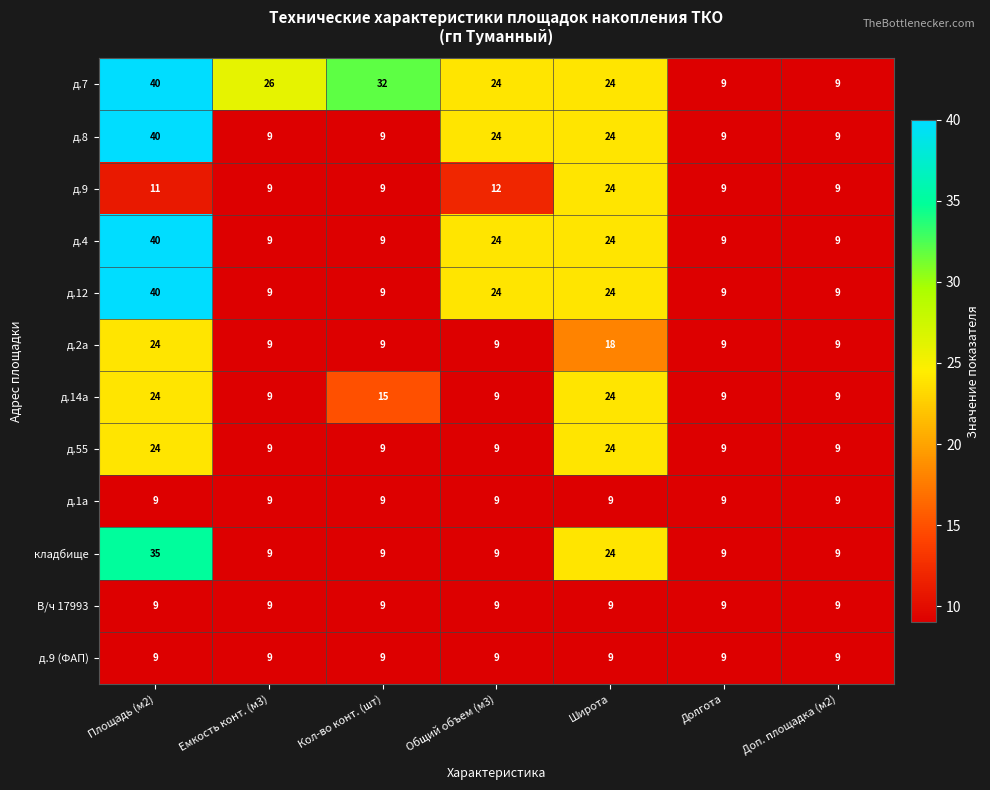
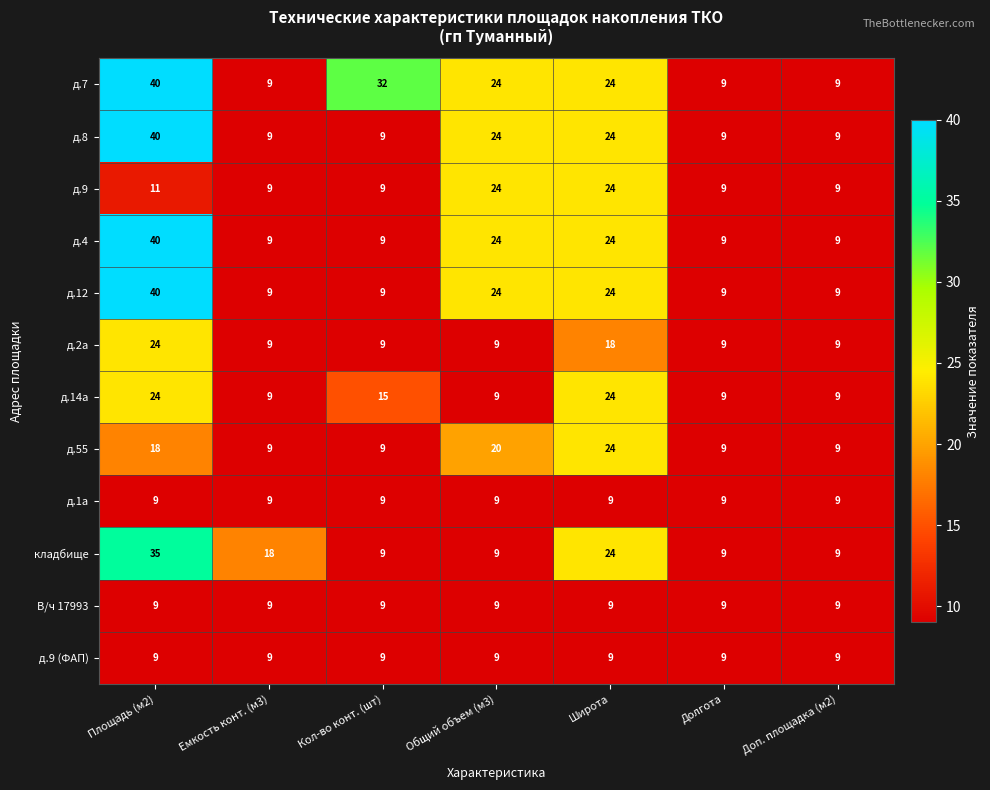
  {
    "д.7": {
      "Площадь (м2)": 40,
-     "Емкость конт. (м3)": 26,
+     "Емкость конт. (м3)": 9,
      "Кол-во конт. (шт)": 32,
      "Общий объем (м3)": 24,
      "Широта": 24,
      "Долгота": 9,
      "Доп. площадка (м2)": 9
    },
    "д.8": {
      "Площадь (м2)": 40,
      "Емкость конт. (м3)": 9,
      "Кол-во конт. (шт)": 9,
      "Общий объем (м3)": 24,
      "Широта": 24,
      "Долгота": 9,
      "Доп. площадка (м2)": 9
    },
    "д.9": {
      "Площадь (м2)": 11,
      "Емкость конт. (м3)": 9,
      "Кол-во конт. (шт)": 9,
-     "Общий объем (м3)": 12,
+     "Общий объем (м3)": 24,
      "Широта": 24,
      "Долгота": 9,
      "Доп. площадка (м2)": 9
    },
    "д.4": {
      "Площадь (м2)": 40,
      "Емкость конт. (м3)": 9,
      "Кол-во конт. (шт)": 9,
      "Общий объем (м3)": 24,
      "Широта": 24,
      "Долгота": 9,
      "Доп. площадка (м2)": 9
    },
    "д.12": {
      "Площадь (м2)": 40,
      "Емкость конт. (м3)": 9,
      "Кол-во конт. (шт)": 9,
      "Общий объем (м3)": 24,
      "Широта": 24,
      "Долгота": 9,
      "Доп. площадка (м2)": 9
    },
    "д.2а": {
      "Площадь (м2)": 24,
      "Емкость конт. (м3)": 9,
      "Кол-во конт. (шт)": 9,
      "Общий объем (м3)": 9,
      "Широта": 18,
      "Долгота": 9,
      "Доп. площадка (м2)": 9
    },
    "д.14а": {
      "Площадь (м2)": 24,
      "Емкость конт. (м3)": 9,
      "Кол-во конт. (шт)": 15,
      "Общий объем (м3)": 9,
      "Широта": 24,
      "Долгота": 9,
      "Доп. площадка (м2)": 9
    },
    "д.55": {
-     "Площадь (м2)": 24,
+     "Площадь (м2)": 18,
      "Емкость конт. (м3)": 9,
      "Кол-во конт. (шт)": 9,
-     "Общий объем (м3)": 9,
+     "Общий объем (м3)": 20,
      "Широта": 24,
      "Долгота": 9,
      "Доп. площадка (м2)": 9
    },
    "д.1а": {
      "Площадь (м2)": 9,
      "Емкость конт. (м3)": 9,
      "Кол-во конт. (шт)": 9,
      "Общий объем (м3)": 9,
      "Широта": 9,
      "Долгота": 9,
      "Доп. площадка (м2)": 9
    },
    "кладбище": {
      "Площадь (м2)": 35,
-     "Емкость конт. (м3)": 9,
+     "Емкость конт. (м3)": 18,
      "Кол-во конт. (шт)": 9,
      "Общий объем (м3)": 9,
      "Широта": 24,
      "Долгота": 9,
      "Доп. площадка (м2)": 9
    },
    "В/ч 17993": {
      "Площадь (м2)": 9,
      "Емкость конт. (м3)": 9,
      "Кол-во конт. (шт)": 9,
      "Общий объем (м3)": 9,
      "Широта": 9,
      "Долгота": 9,
      "Доп. площадка (м2)": 9
    },
    "д.9 (ФАП)": {
      "Площадь (м2)": 9,
      "Емкость конт. (м3)": 9,
      "Кол-во конт. (шт)": 9,
      "Общий объем (м3)": 9,
      "Широта": 9,
      "Долгота": 9,
      "Доп. площадка (м2)": 9
    }
  }
